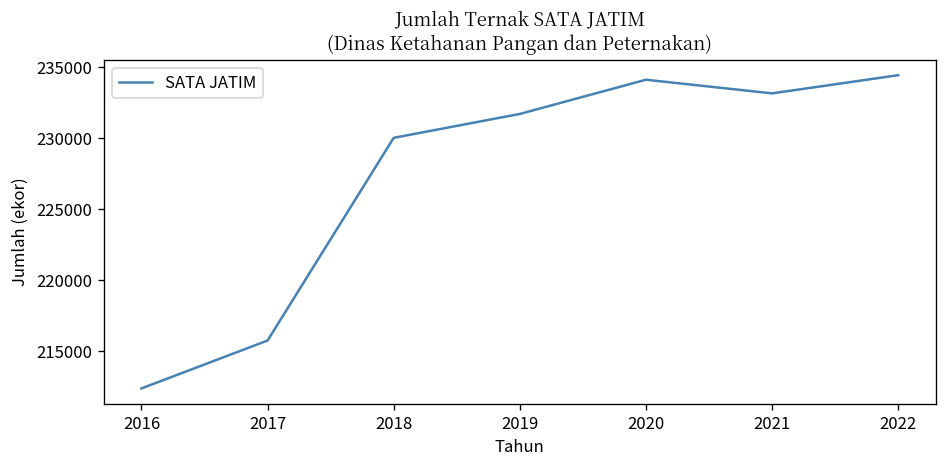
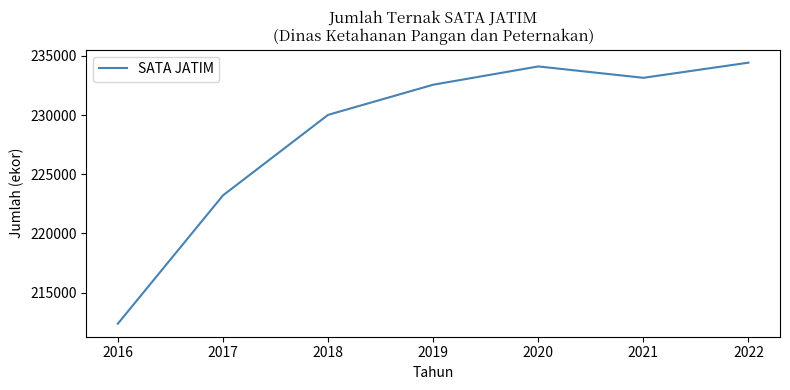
  {
    "2016": 212400,
-   "2017": 215700,
+   "2017": 223200,
    "2018": 230000,
-   "2019": 231700,
+   "2019": 232600,
    "2020": 234100,
    "2021": 233200,
    "2022": 234400
  }
